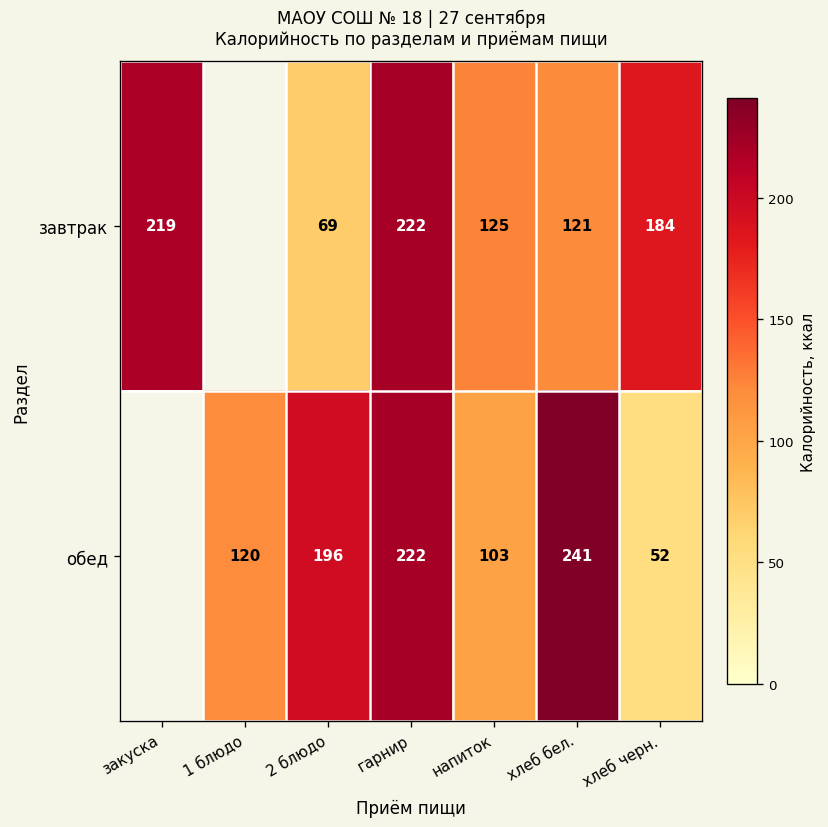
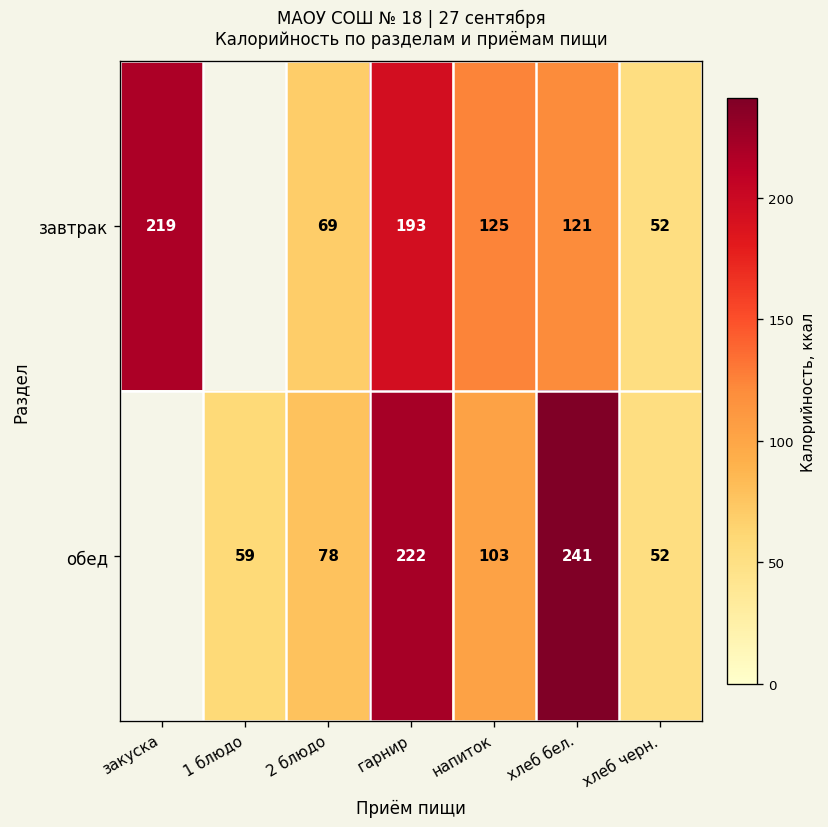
  {
    "завтрак": {
      "закуска": 219,
      "2 блюдо": 69,
-     "гарнир": 222,
+     "гарнир": 193,
      "напиток": 125,
      "хлеб бел.": 121,
-     "хлеб черн.": 184
+     "хлеб черн.": 52
    },
    "обед": {
-     "1 блюдо": 120,
-     "2 блюдо": 196,
+     "1 блюдо": 59,
+     "2 блюдо": 78,
      "гарнир": 222,
      "напиток": 103,
      "хлеб бел.": 241,
      "хлеб черн.": 52
    }
  }
